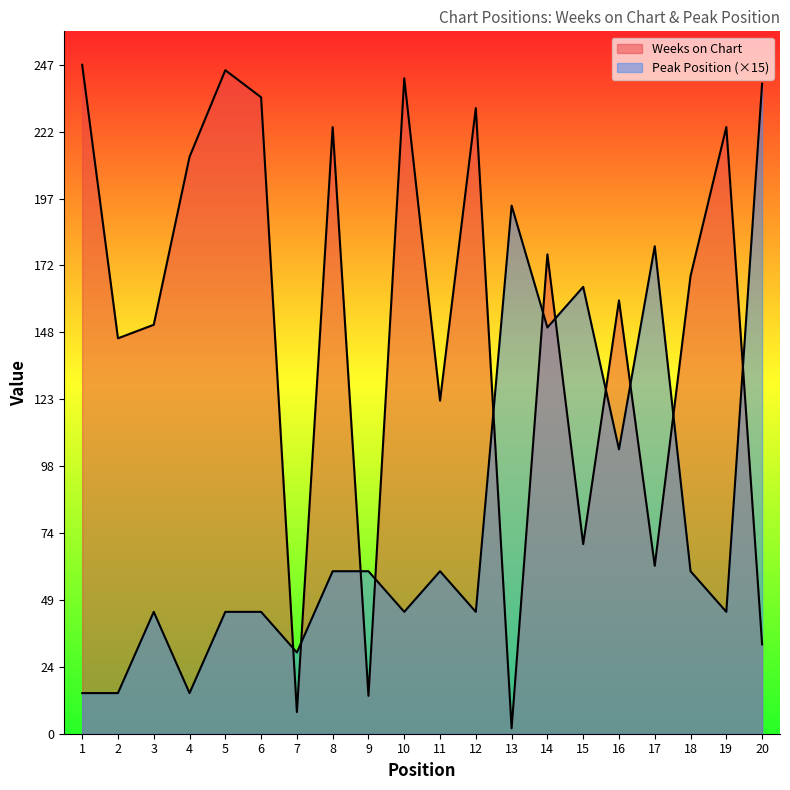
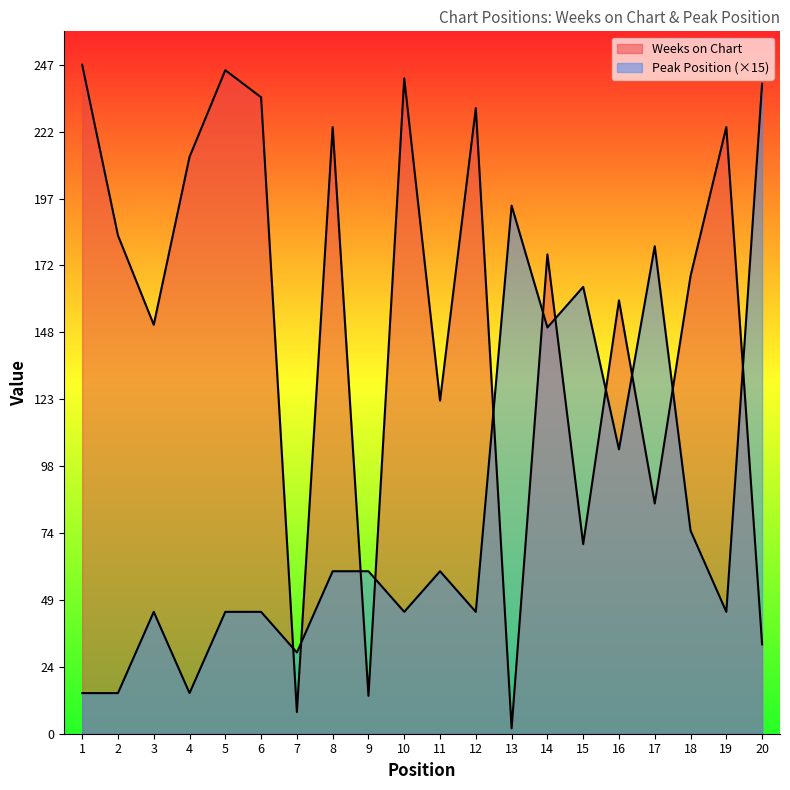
  {
    "Weeks on Chart": {
      "1": 247,
-     "2": 146,
+     "2": 184,
      "3": 151,
      "4": 213,
      "5": 245,
      "6": 235,
      "7": 8,
      "8": 224,
      "9": 14,
      "10": 242,
      "11": 123,
      "12": 231,
      "13": 2,
      "14": 177,
      "15": 70,
      "16": 160,
-     "17": 62,
+     "17": 85,
      "18": 169,
      "19": 224,
      "20": 33
    },
    "Peak Position (×15)": {
      "1": 15,
      "2": 15,
      "3": 45,
      "4": 15,
      "5": 45,
      "6": 45,
      "7": 30,
      "8": 60,
      "9": 60,
      "10": 45,
      "11": 60,
      "12": 45,
      "13": 195,
      "14": 150,
      "15": 165,
      "16": 105,
      "17": 180,
-     "18": 60,
+     "18": 75,
      "19": 45,
      "20": 240
    }
  }
